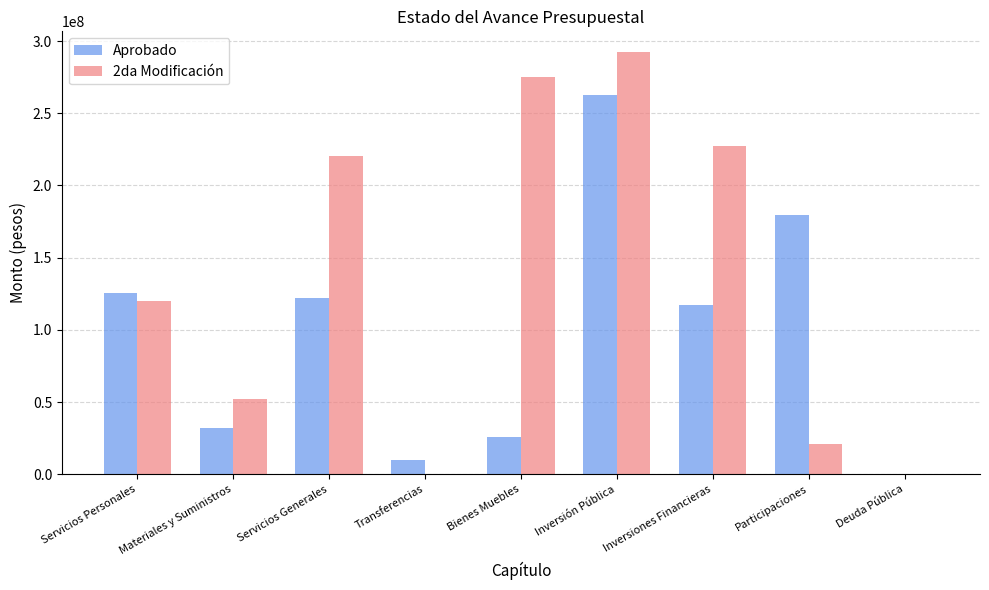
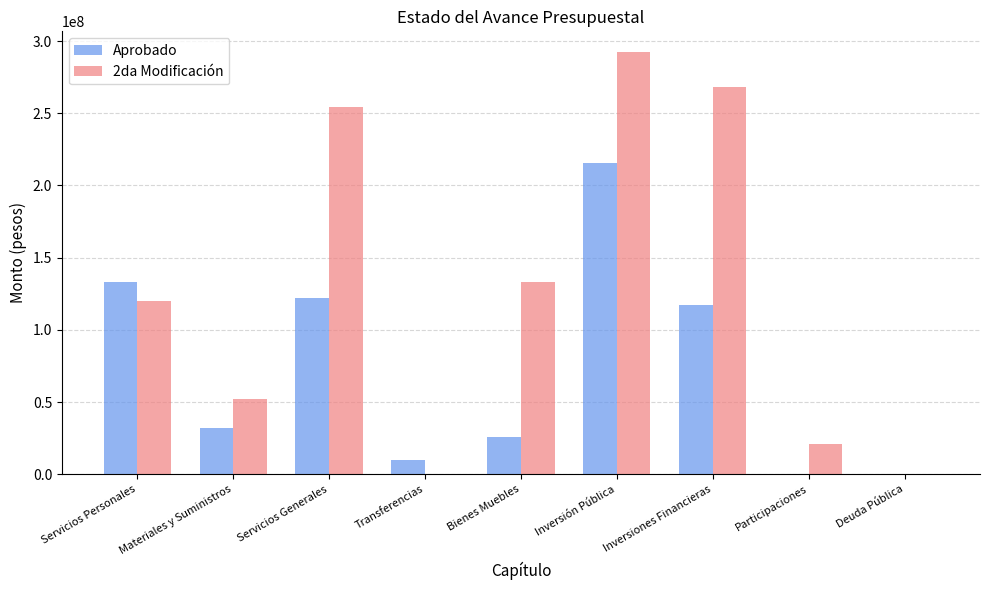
  {
    "Aprobado": {
-     "Servicios Personales": 126000000,
+     "Servicios Personales": 133000000,
      "Materiales y Suministros": 32000000,
      "Servicios Generales": 122000000,
      "Transferencias": 10000000,
      "Bienes Muebles": 26000000,
-     "Inversión Pública": 262000000,
+     "Inversión Pública": 215000000,
      "Inversiones Financieras": 117000000,
-     "Participaciones": 179000000,
+     "Participaciones": 0,
      "Deuda Pública": 0
    },
    "2da Modificación": {
      "Servicios Personales": 120000000,
      "Materiales y Suministros": 52000000,
-     "Servicios Generales": 221000000,
-     "Bienes Muebles": 275000000,
+     "Servicios Generales": 254000000,
+     "Bienes Muebles": 133000000,
      "Inversión Pública": 292000000,
-     "Inversiones Financieras": 227000000,
+     "Inversiones Financieras": 268000000,
      "Participaciones": 21000000,
      "Deuda Pública": 0
    }
  }
